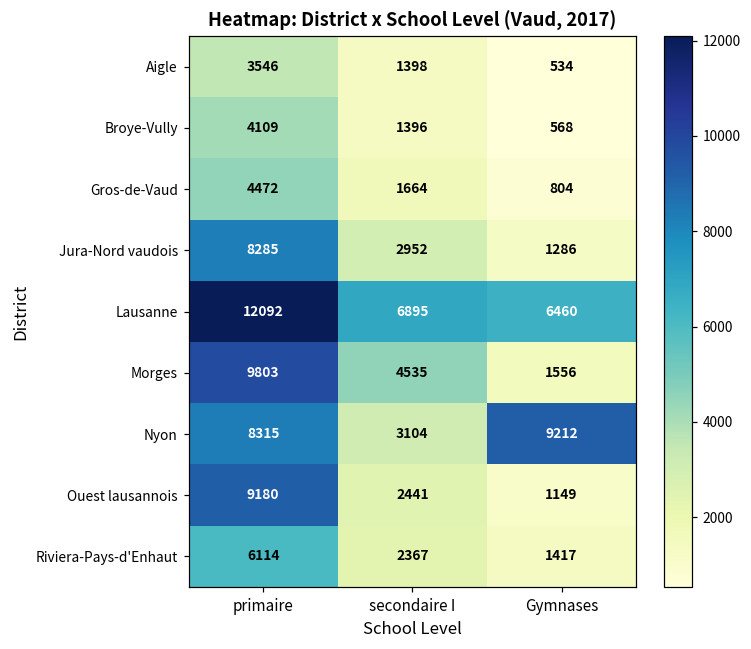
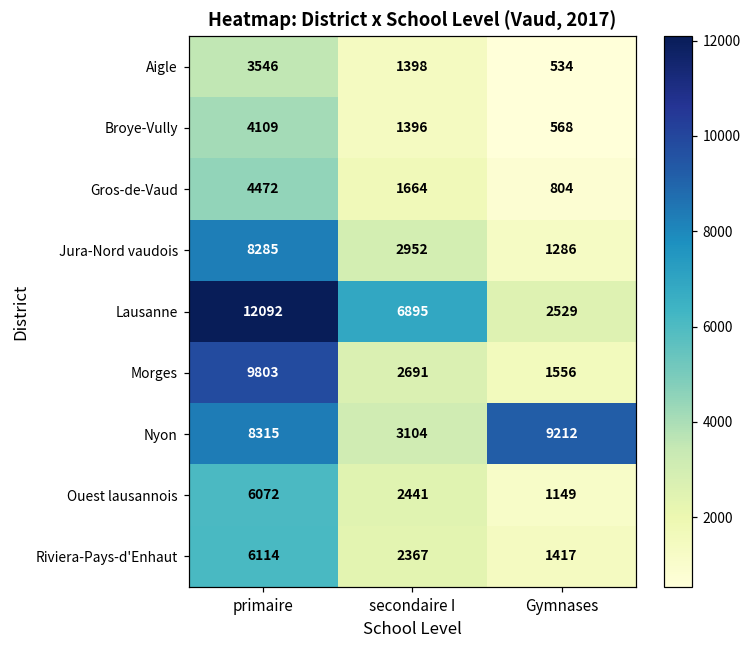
  {
    "Aigle": {
      "primaire": 3546,
      "secondaire I": 1398,
      "Gymnases": 534
    },
    "Broye-Vully": {
      "primaire": 4109,
      "secondaire I": 1396,
      "Gymnases": 568
    },
    "Gros-de-Vaud": {
      "primaire": 4472,
      "secondaire I": 1664,
      "Gymnases": 804
    },
    "Jura-Nord vaudois": {
      "primaire": 8285,
      "secondaire I": 2952,
      "Gymnases": 1286
    },
    "Lausanne": {
      "primaire": 12092,
      "secondaire I": 6895,
-     "Gymnases": 6460
+     "Gymnases": 2529
    },
    "Morges": {
      "primaire": 9803,
-     "secondaire I": 4535,
+     "secondaire I": 2691,
      "Gymnases": 1556
    },
    "Nyon": {
      "primaire": 8315,
      "secondaire I": 3104,
      "Gymnases": 9212
    },
    "Ouest lausannois": {
-     "primaire": 9180,
+     "primaire": 6072,
      "secondaire I": 2441,
      "Gymnases": 1149
    },
    "Riviera-Pays-d'Enhaut": {
      "primaire": 6114,
      "secondaire I": 2367,
      "Gymnases": 1417
    }
  }
